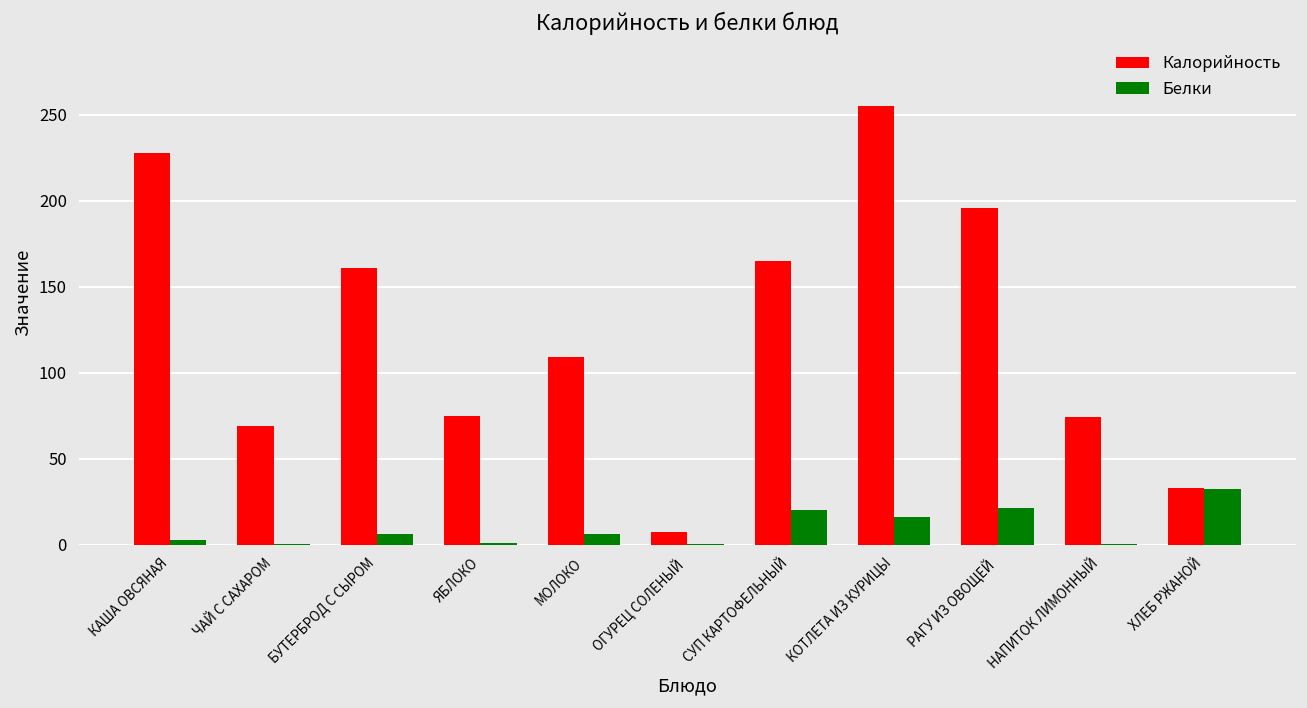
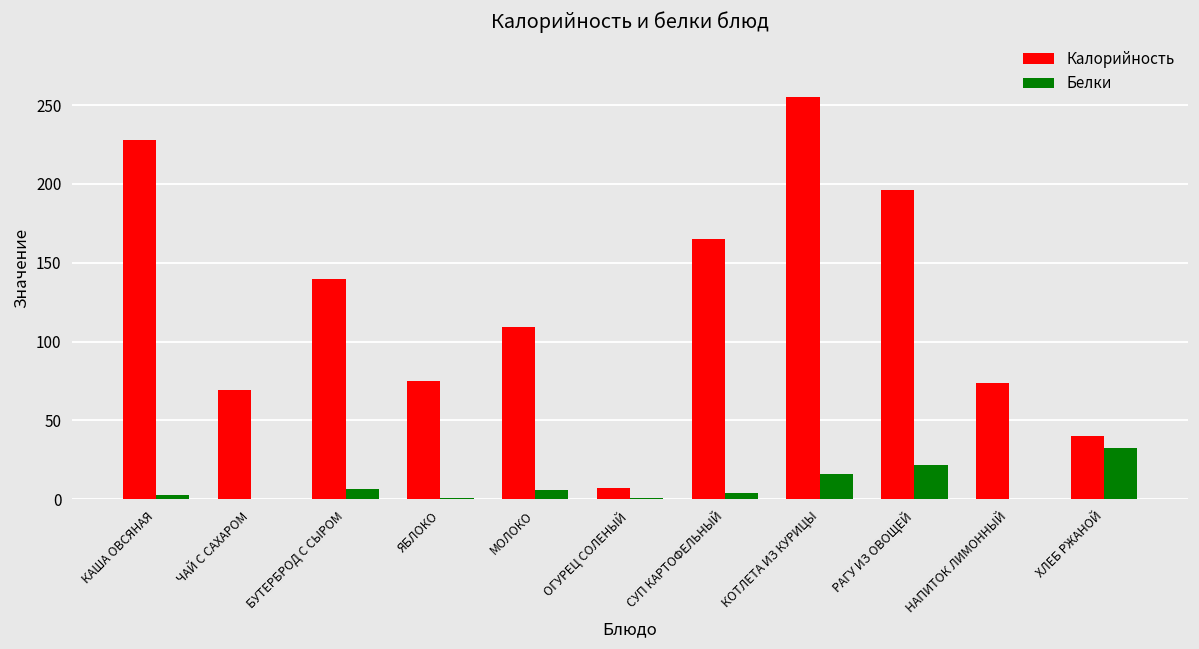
  {
    "Калорийность": {
      "КАША ОВСЯНАЯ": 228,
      "ЧАЙ С САХАРОМ": 69,
-     "БУТЕРБРОД С СЫРОМ": 161,
+     "БУТЕРБРОД С СЫРОМ": 140,
      "ЯБЛОКО": 75,
      "МОЛОКО": 109,
      "ОГУРЕЦ СОЛЕНЫЙ": 7,
      "СУП КАРТОФЕЛЬНЫЙ": 165,
      "КОТЛЕТА ИЗ КУРИЦЫ": 255,
      "РАГУ ИЗ ОВОЩЕЙ": 196,
      "НАПИТОК ЛИМОННЫЙ": 74,
-     "ХЛЕБ РЖАНОЙ": 33
+     "ХЛЕБ РЖАНОЙ": 40
    },
    "Белки": {
      "КАША ОВСЯНАЯ": 3,
      "БУТЕРБРОД С СЫРОМ": 6,
      "МОЛОКО": 6,
-     "СУП КАРТОФЕЛЬНЫЙ": 20,
+     "СУП КАРТОФЕЛЬНЫЙ": 4,
      "КОТЛЕТА ИЗ КУРИЦЫ": 16,
      "РАГУ ИЗ ОВОЩЕЙ": 22,
      "ХЛЕБ РЖАНОЙ": 32
    }
  }
